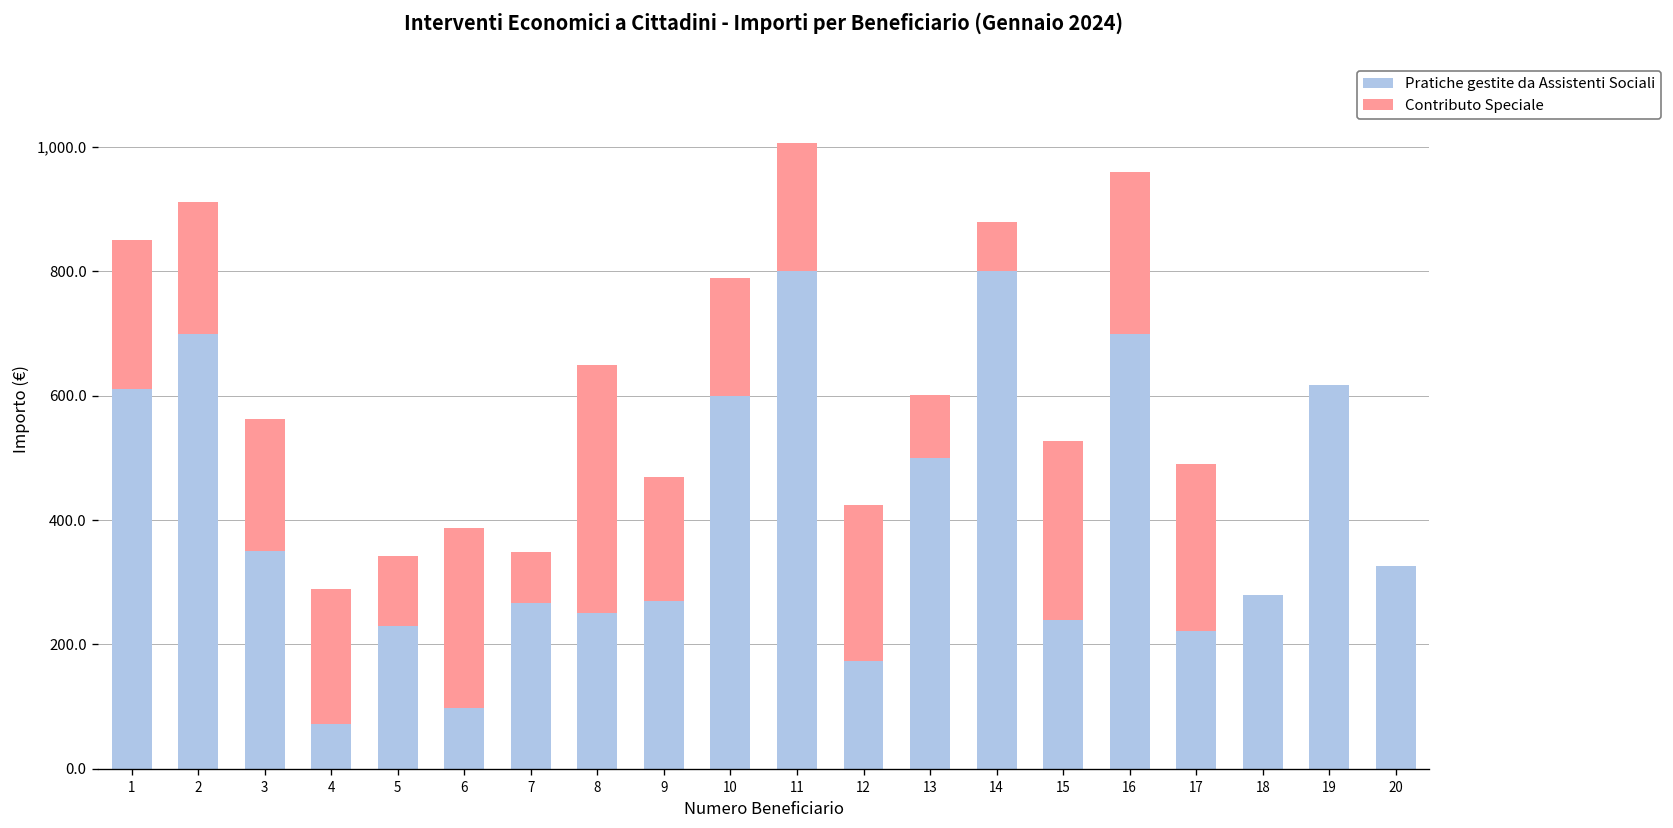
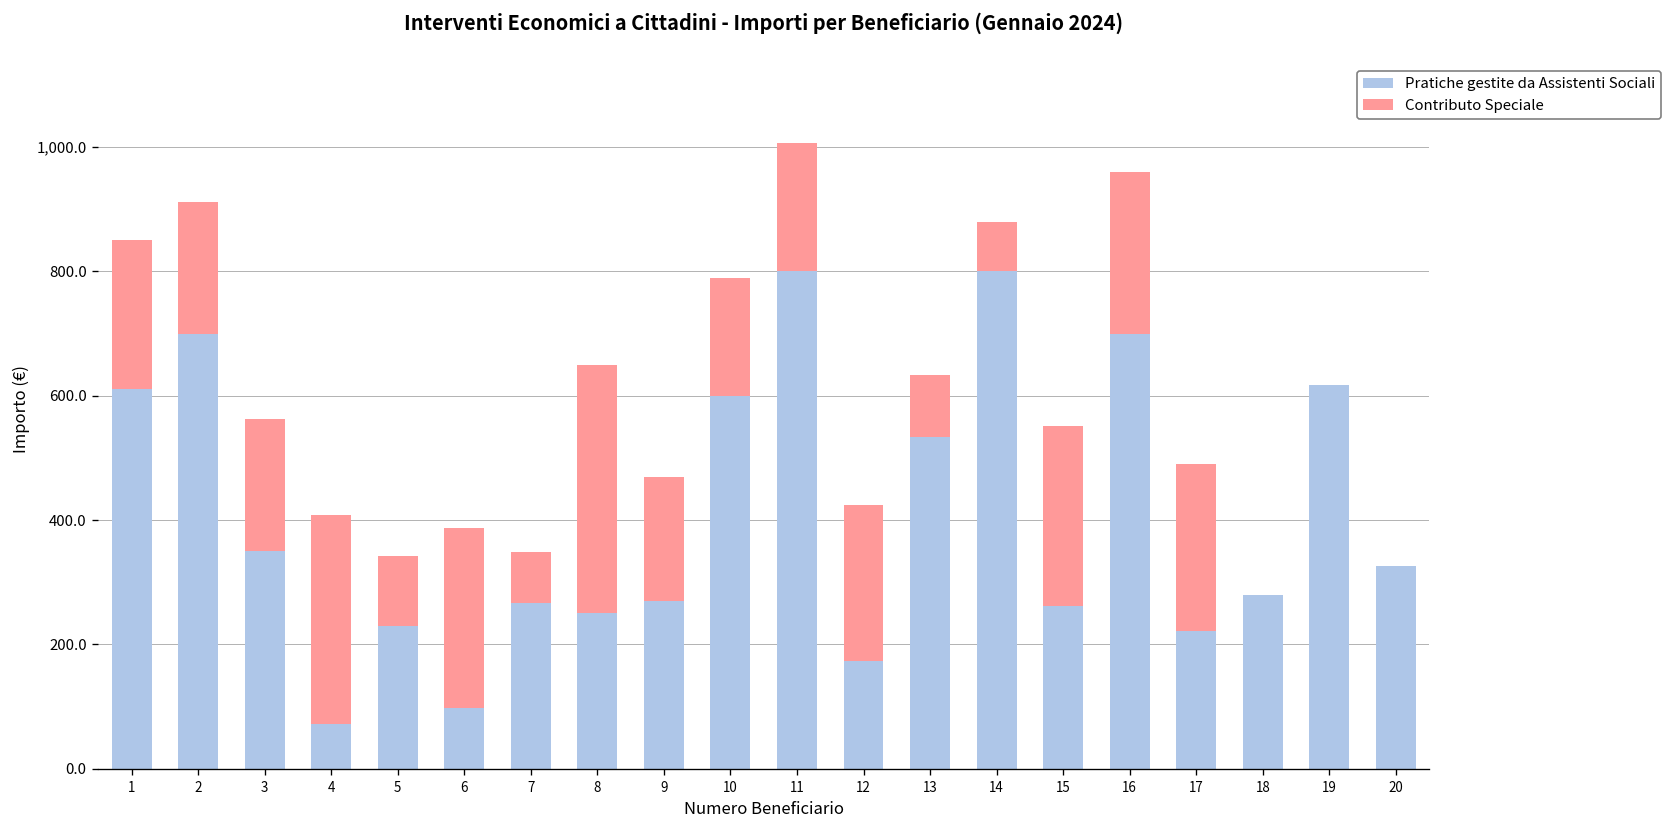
  {
    "Pratiche gestite da Assistenti Sociali": {
      "1": 610,
      "2": 700,
      "3": 350,
      "4": 70,
      "5": 230,
      "6": 100,
      "7": 270,
      "8": 250,
      "9": 270,
      "10": 600,
      "11": 800,
      "12": 170,
-     "13": 500,
+     "13": 530,
      "14": 800,
-     "15": 240,
+     "15": 260,
      "16": 700,
      "17": 220,
      "18": 280,
      "19": 620,
      "20": 330
    },
    "Contributo Speciale": {
      "1": 240,
      "2": 210,
      "3": 210,
-     "4": 220,
+     "4": 340,
      "5": 110,
      "6": 290,
      "7": 80,
      "8": 400,
      "9": 200,
      "10": 190,
      "11": 210,
      "12": 250,
      "13": 100,
      "14": 80,
      "15": 290,
      "16": 260,
      "17": 270,
      "18": 0,
      "19": 0,
      "20": 0
    }
  }
